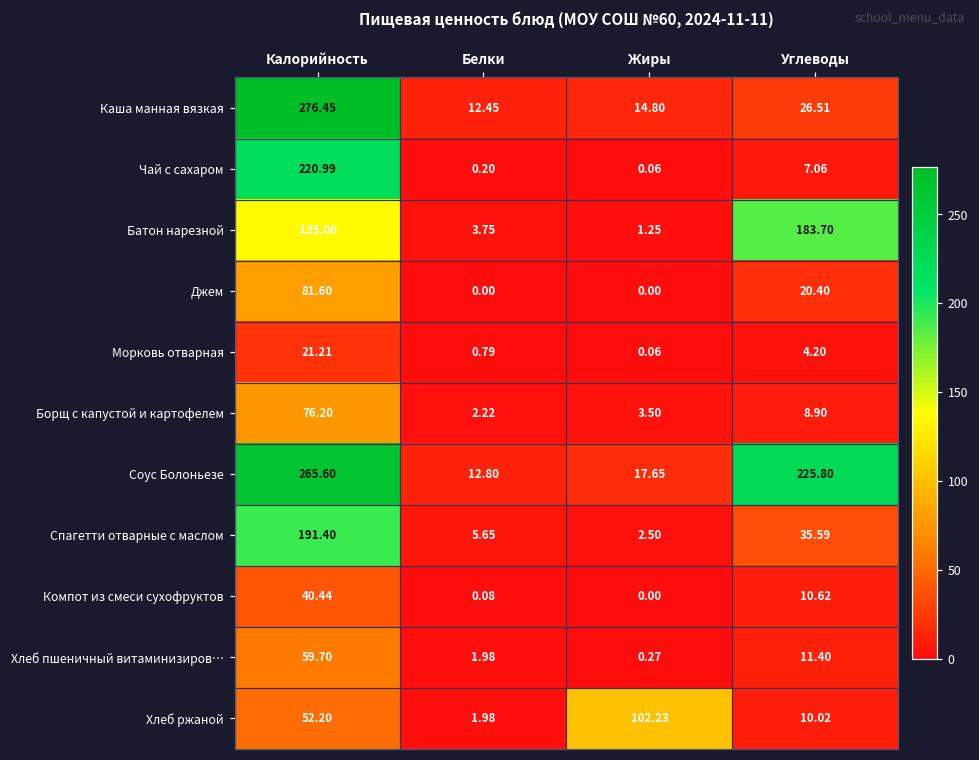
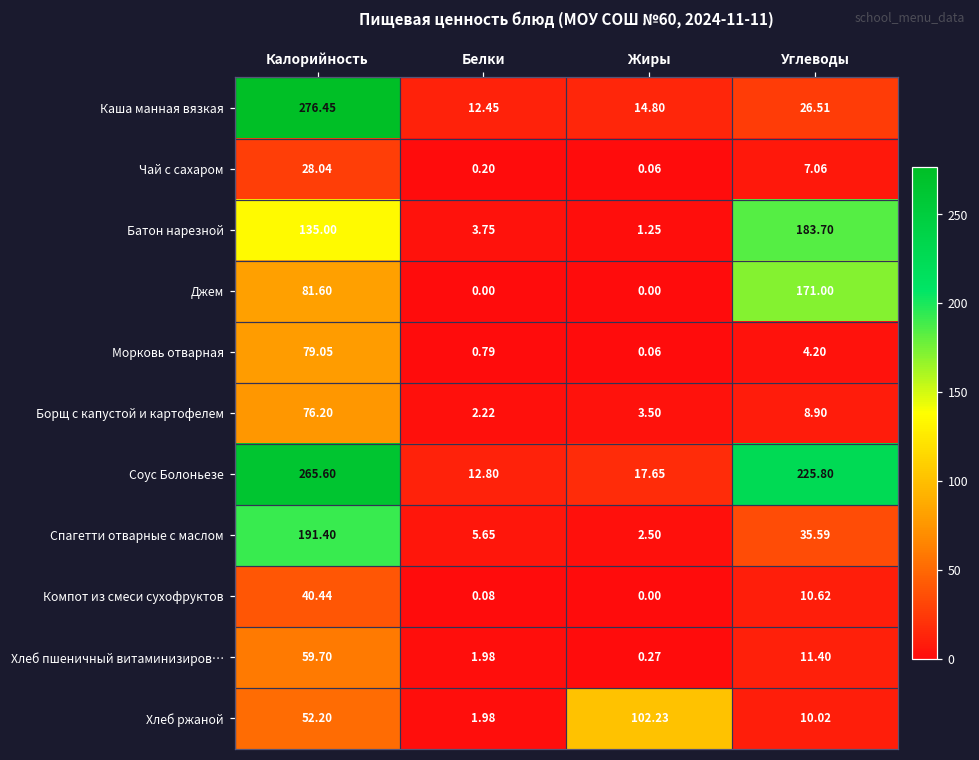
  {
    "Каша манная вязкая": {
      "Калорийность": 276.45,
      "Белки": 12.45,
      "Жиры": 14.80,
      "Углеводы": 26.51
    },
    "Чай с сахаром": {
-     "Калорийность": 220.99,
+     "Калорийность": 28.04,
      "Белки": 0.20,
      "Жиры": 0.06,
      "Углеводы": 7.06
    },
    "Батон нарезной": {
      "Калорийность": 135.00,
      "Белки": 3.75,
      "Жиры": 1.25,
      "Углеводы": 183.70
    },
    "Джем": {
      "Калорийность": 81.60,
      "Белки": 0.00,
      "Жиры": 0.00,
-     "Углеводы": 20.40
+     "Углеводы": 171.00
    },
    "Морковь отварная": {
-     "Калорийность": 21.21,
+     "Калорийность": 79.05,
      "Белки": 0.79,
      "Жиры": 0.06,
      "Углеводы": 4.20
    },
    "Борщ с капустой и картофелем": {
      "Калорийность": 76.20,
      "Белки": 2.22,
      "Жиры": 3.50,
      "Углеводы": 8.90
    },
    "Соус Болоньезе": {
      "Калорийность": 265.60,
      "Белки": 12.80,
      "Жиры": 17.65,
      "Углеводы": 225.80
    },
    "Спагетти отварные с маслом": {
      "Калорийность": 191.40,
      "Белки": 5.65,
      "Жиры": 2.50,
      "Углеводы": 35.59
    },
    "Компот из смеси сухофруктов": {
      "Калорийность": 40.44,
      "Белки": 0.08,
      "Жиры": 0.00,
      "Углеводы": 10.62
    },
    "Хлеб пшеничный витаминизиров…": {
      "Калорийность": 59.70,
      "Белки": 1.98,
      "Жиры": 0.27,
      "Углеводы": 11.40
    },
    "Хлеб ржаной": {
      "Калорийность": 52.20,
      "Белки": 1.98,
      "Жиры": 102.23,
      "Углеводы": 10.02
    }
  }
